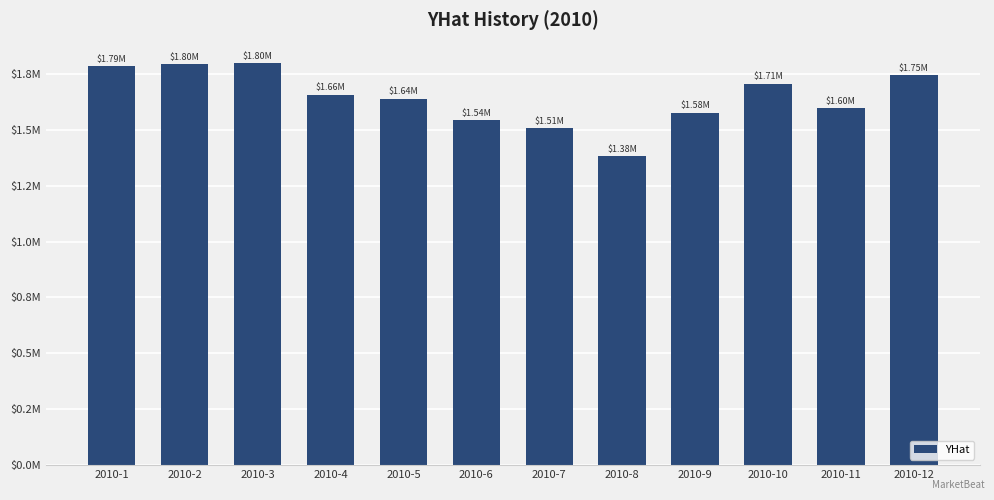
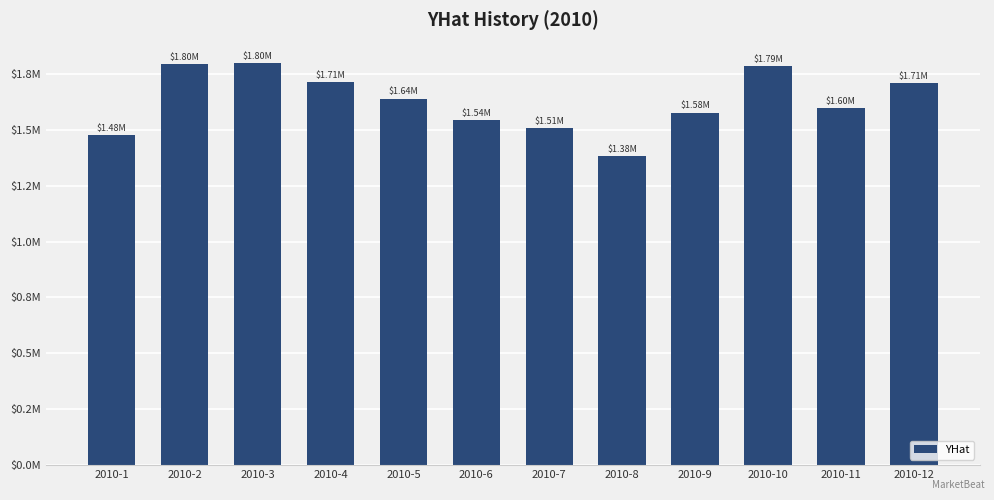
  {
-   "2010-1": "$1.79M",
+   "2010-1": "$1.48M",
    "2010-2": "$1.80M",
    "2010-3": "$1.80M",
-   "2010-4": "$1.66M",
+   "2010-4": "$1.71M",
    "2010-5": "$1.64M",
    "2010-6": "$1.54M",
    "2010-7": "$1.51M",
    "2010-8": "$1.38M",
    "2010-9": "$1.58M",
-   "2010-10": "$1.71M",
+   "2010-10": "$1.79M",
    "2010-11": "$1.60M",
-   "2010-12": "$1.75M"
+   "2010-12": "$1.71M"
  }
